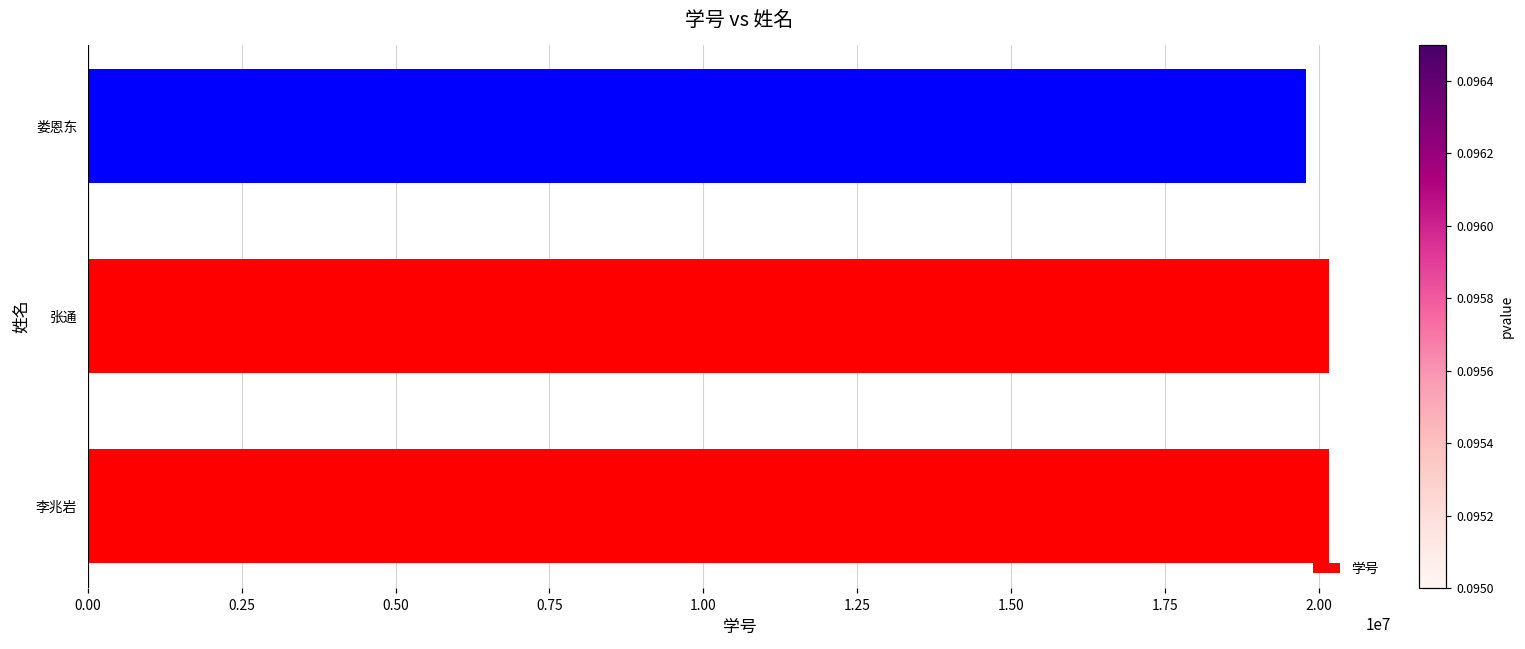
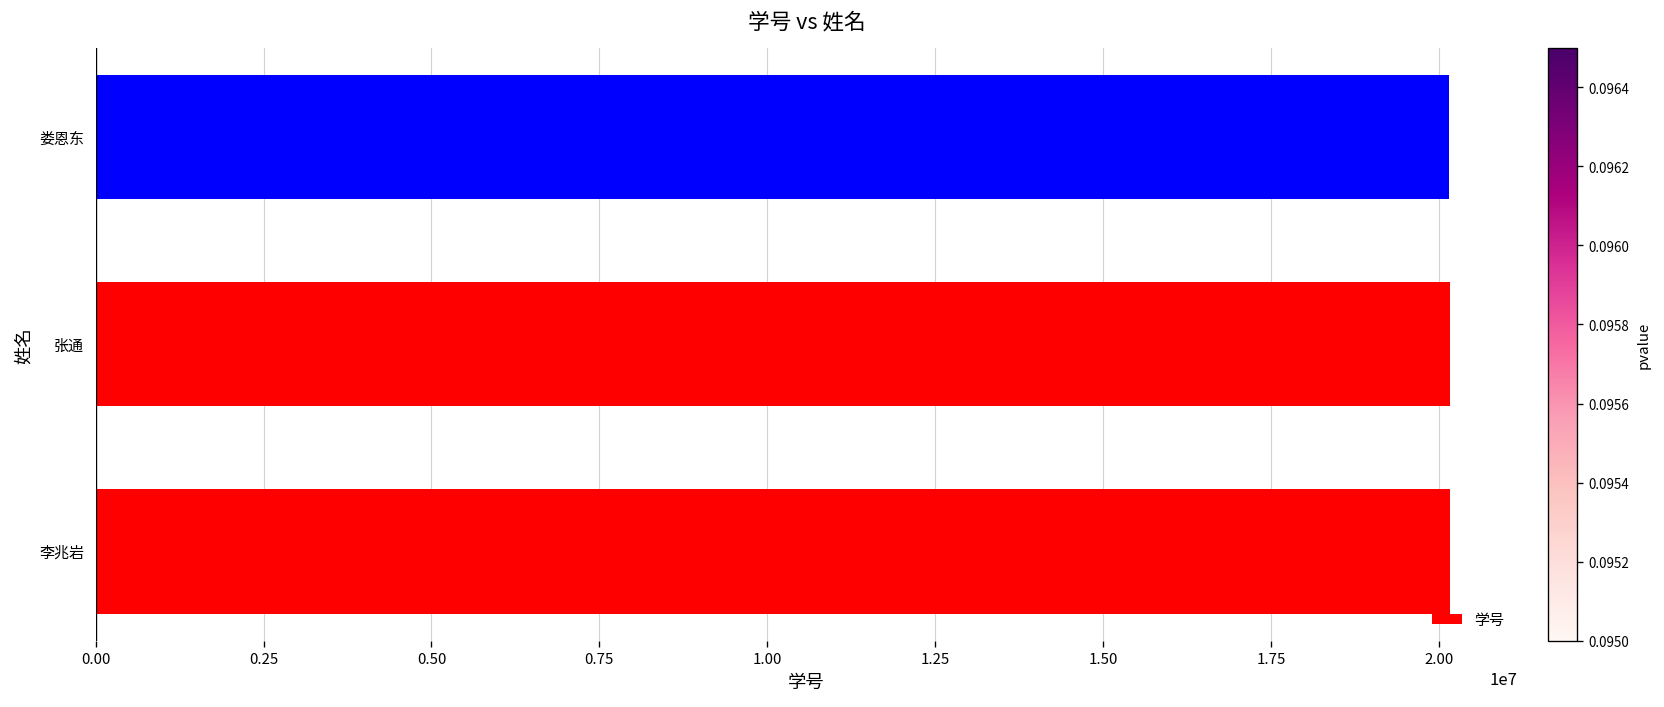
  {
-   "娄恩东": 19800000,
+   "娄恩东": 20200000,
    "张通": 20200000,
    "李兆岩": 20200000
  }
